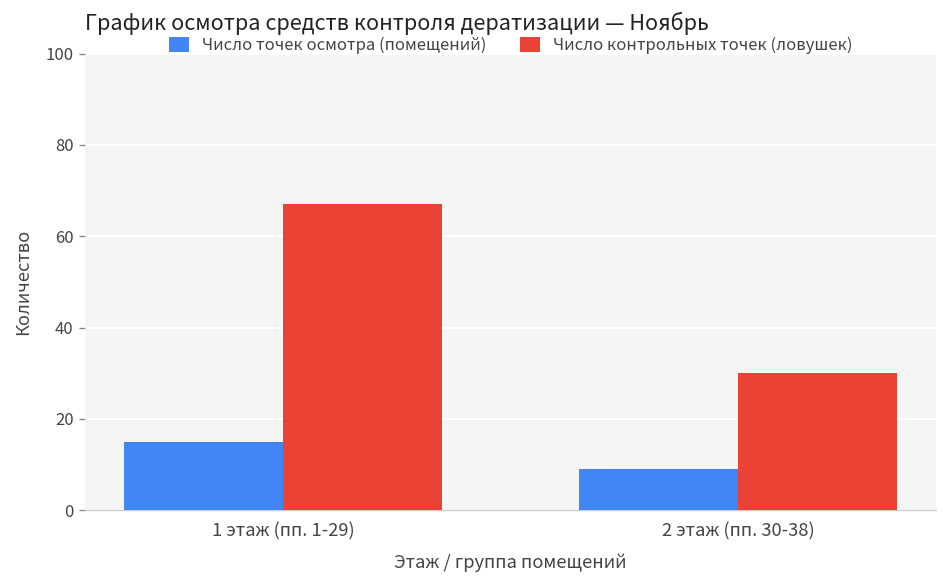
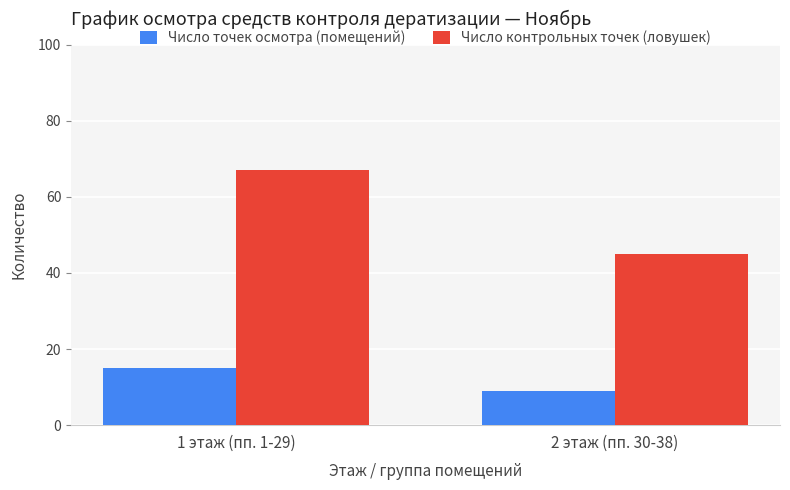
  {
    "Число точек осмотра (помещений)": {
      "1 этаж (пп. 1-29)": 15,
      "2 этаж (пп. 30-38)": 9
    },
    "Число контрольных точек (ловушек)": {
      "1 этаж (пп. 1-29)": 67,
-     "2 этаж (пп. 30-38)": 30
+     "2 этаж (пп. 30-38)": 45
    }
  }
